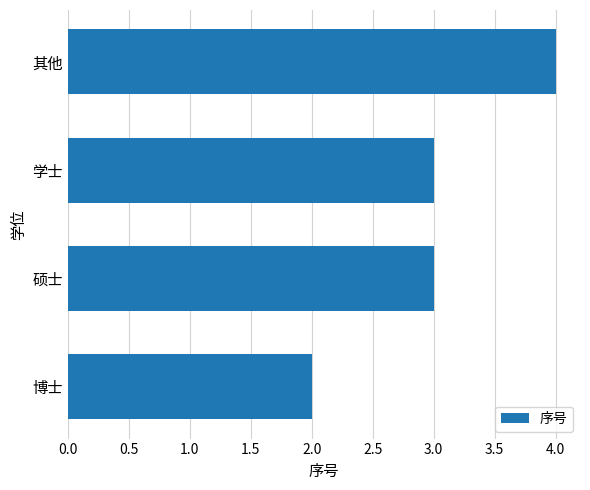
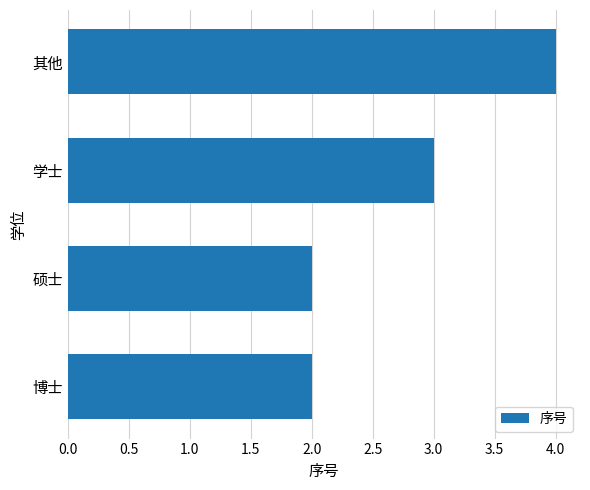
  {
    "其他": 4,
    "学士": 3,
-   "硕士": 3,
+   "硕士": 2,
    "博士": 2
  }
